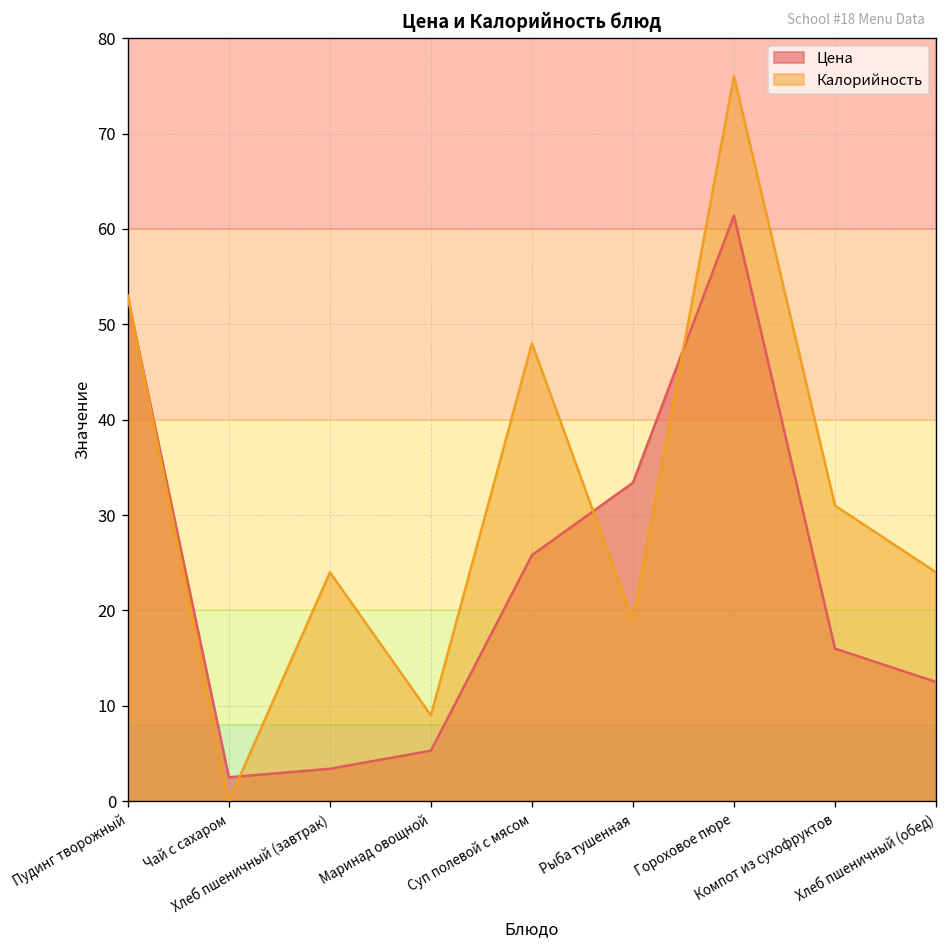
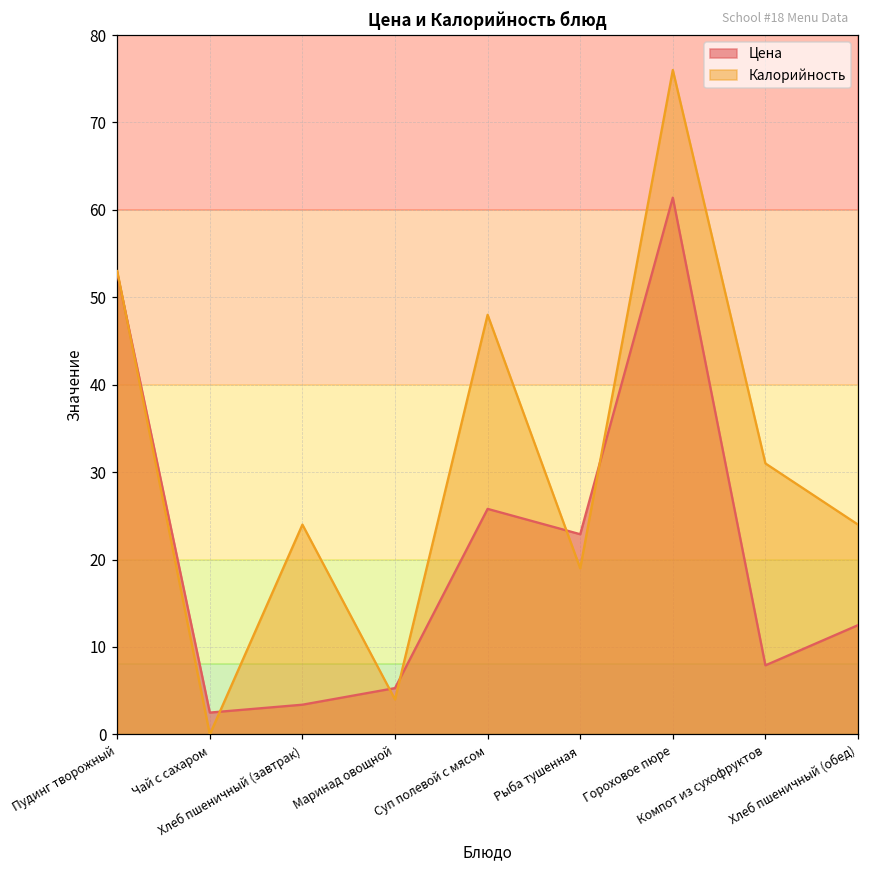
  {
    "Цена": {
      "Чай с сахаром": 3,
      "Хлеб пшеничный (завтрак)": 3,
      "Маринад овощной": 5,
      "Суп полевой с мясом": 26,
-     "Рыба тушенная": 33,
+     "Рыба тушенная": 23,
      "Гороховое пюре": 61,
-     "Компот из сухофруктов": 16,
+     "Компот из сухофруктов": 8,
      "Хлеб пшеничный (обед)": 13
    },
    "Калорийность": {
      "Чай с сахаром": 0,
      "Хлеб пшеничный (завтрак)": 24,
-     "Маринад овощной": 9,
+     "Маринад овощной": 4,
      "Суп полевой с мясом": 48,
      "Рыба тушенная": 19,
      "Гороховое пюре": 76,
      "Компот из сухофруктов": 31,
      "Хлеб пшеничный (обед)": 24
    }
  }
